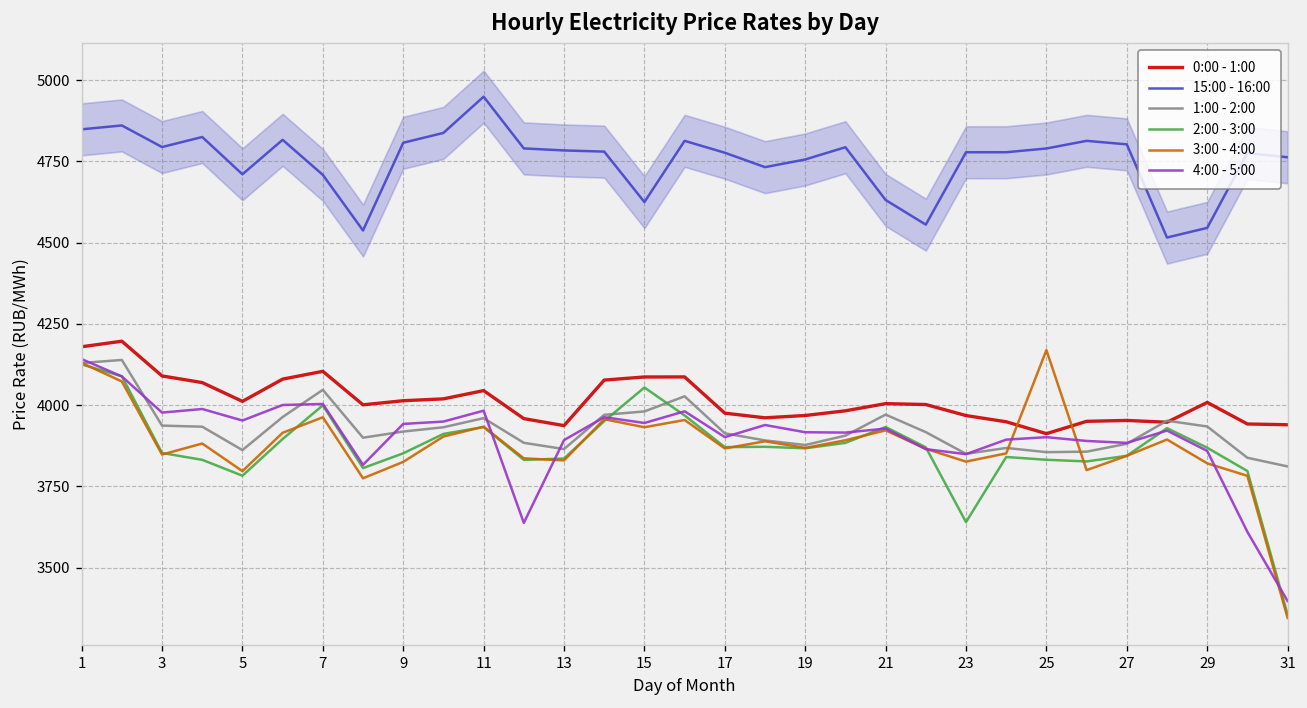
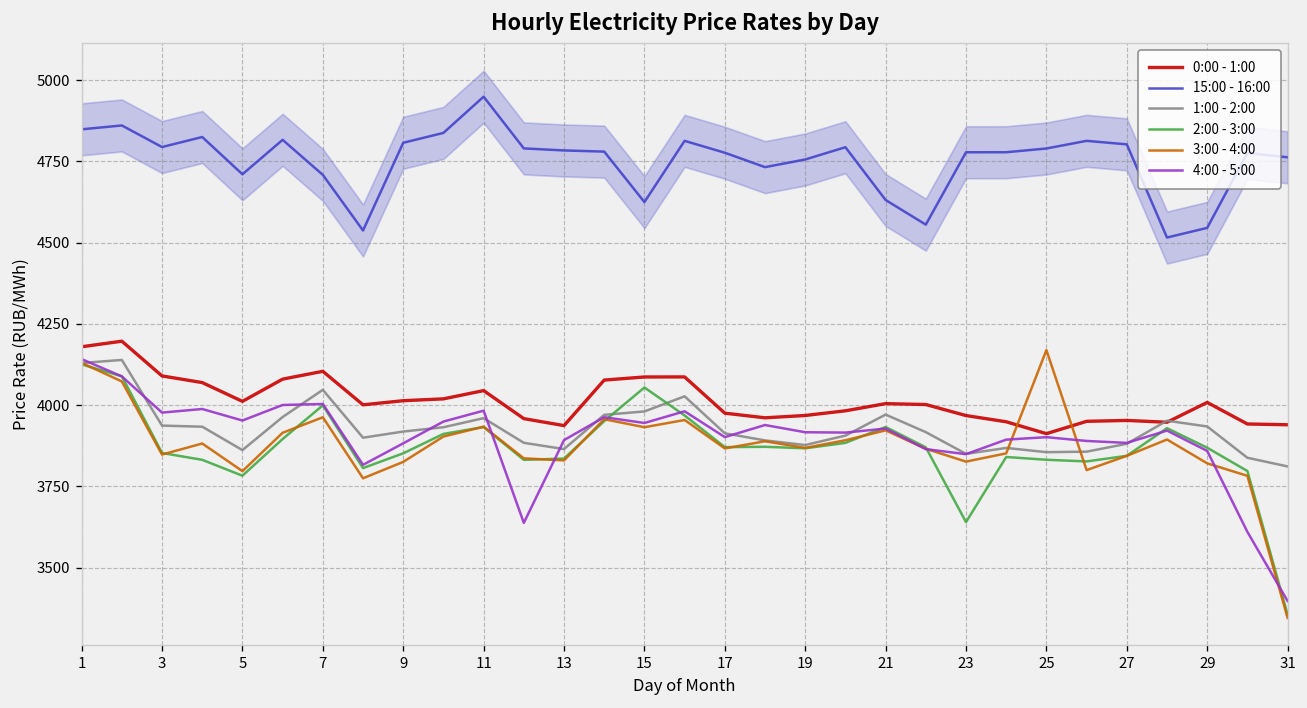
  {
    "0:00 - 1:00": {
      "1": 4180,
      "3": 4090,
      "5": 4010,
      "7": 4100,
      "9": 4010,
      "11": 4040,
      "13": 3940,
      "15": 4090,
      "17": 3980,
      "19": 3970,
      "21": 4000,
      "23": 3970,
      "25": 3910,
      "27": 3950,
      "29": 4010,
      "31": 3940
    },
    "1:00 - 2:00": {
      "3": 3940,
      "5": 3860,
      "7": 4050,
      "9": 3920,
      "11": 3960,
      "13": 3860,
      "15": 3980,
      "17": 3910,
      "21": 3970,
      "25": 3860,
      "29": 3930,
      "31": 3810
    },
    "2:00 - 3:00": {
      "5": 3780,
      "9": 3850,
      "15": 4050,
      "23": 3640,
      "25": 3830,
      "29": 3870,
      "31": 3350
    },
    "3:00 - 4:00": {
      "5": 3800,
      "7": 3960,
      "9": 3830,
      "15": 3930,
      "23": 3830,
      "25": 4170,
      "29": 3820,
      "31": 3340
    },
    "4:00 - 5:00": {
      "1": 4140,
      "3": 3980,
      "5": 3950,
-     "9": 3940,
+     "9": 3880,
      "11": 3980,
      "13": 3890,
      "15": 3940,
      "17": 3900,
      "19": 3920,
      "25": 3900,
      "29": 3860,
      "31": 3400
    }
  }
